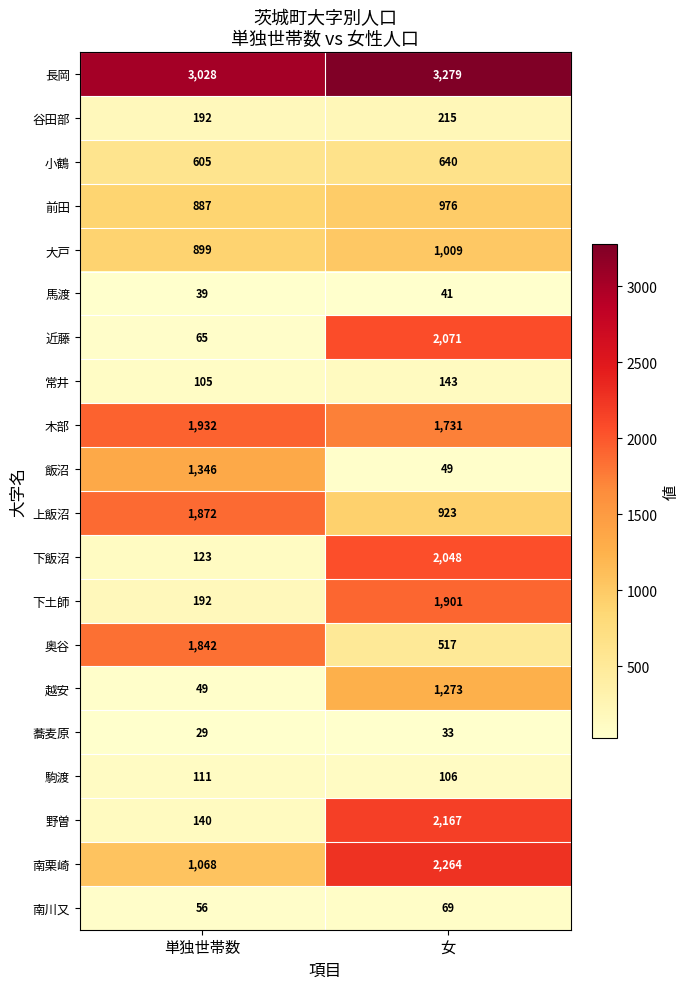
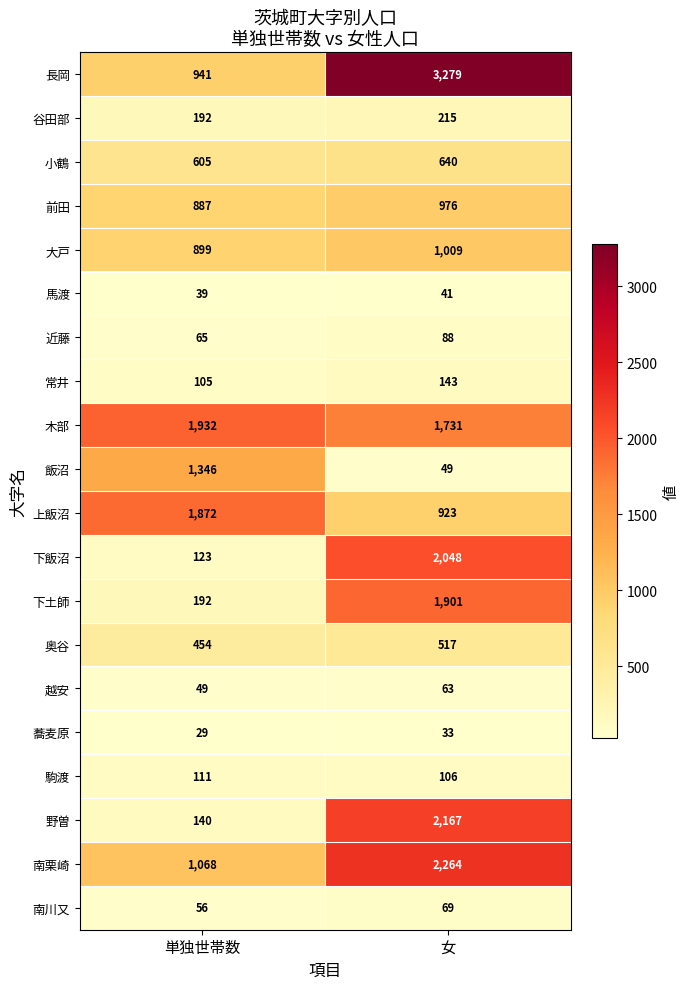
  {
    "長岡": {
-     "単独世帯数": "3,028",
+     "単独世帯数": "941",
      "女": "3,279"
    },
    "谷田部": {
      "単独世帯数": "192",
      "女": "215"
    },
    "小鶴": {
      "単独世帯数": "605",
      "女": "640"
    },
    "前田": {
      "単独世帯数": "887",
      "女": "976"
    },
    "大戸": {
      "単独世帯数": "899",
      "女": "1,009"
    },
    "馬渡": {
      "単独世帯数": "39",
      "女": "41"
    },
    "近藤": {
      "単独世帯数": "65",
-     "女": "2,071"
+     "女": "88"
    },
    "常井": {
      "単独世帯数": "105",
      "女": "143"
    },
    "木部": {
      "単独世帯数": "1,932",
      "女": "1,731"
    },
    "飯沼": {
      "単独世帯数": "1,346",
      "女": "49"
    },
    "上飯沼": {
      "単独世帯数": "1,872",
      "女": "923"
    },
    "下飯沼": {
      "単独世帯数": "123",
      "女": "2,048"
    },
    "下土師": {
      "単独世帯数": "192",
      "女": "1,901"
    },
    "奥谷": {
-     "単独世帯数": "1,842",
+     "単独世帯数": "454",
      "女": "517"
    },
    "越安": {
      "単独世帯数": "49",
-     "女": "1,273"
+     "女": "63"
    },
    "蕎麦原": {
      "単独世帯数": "29",
      "女": "33"
    },
    "駒渡": {
      "単独世帯数": "111",
      "女": "106"
    },
    "野曽": {
      "単独世帯数": "140",
      "女": "2,167"
    },
    "南栗崎": {
      "単独世帯数": "1,068",
      "女": "2,264"
    },
    "南川又": {
      "単独世帯数": "56",
      "女": "69"
    }
  }
